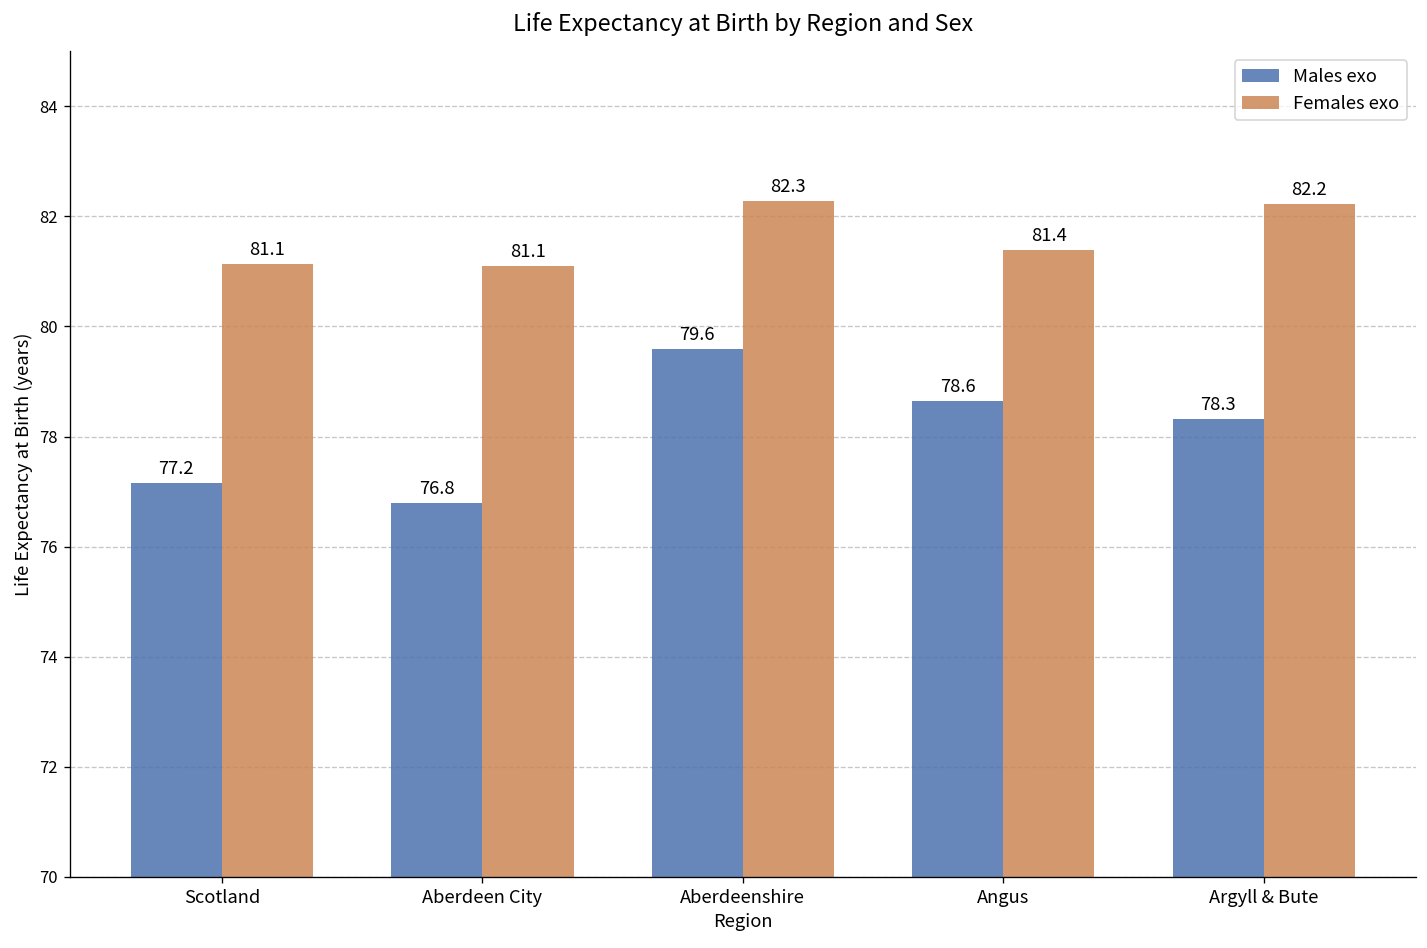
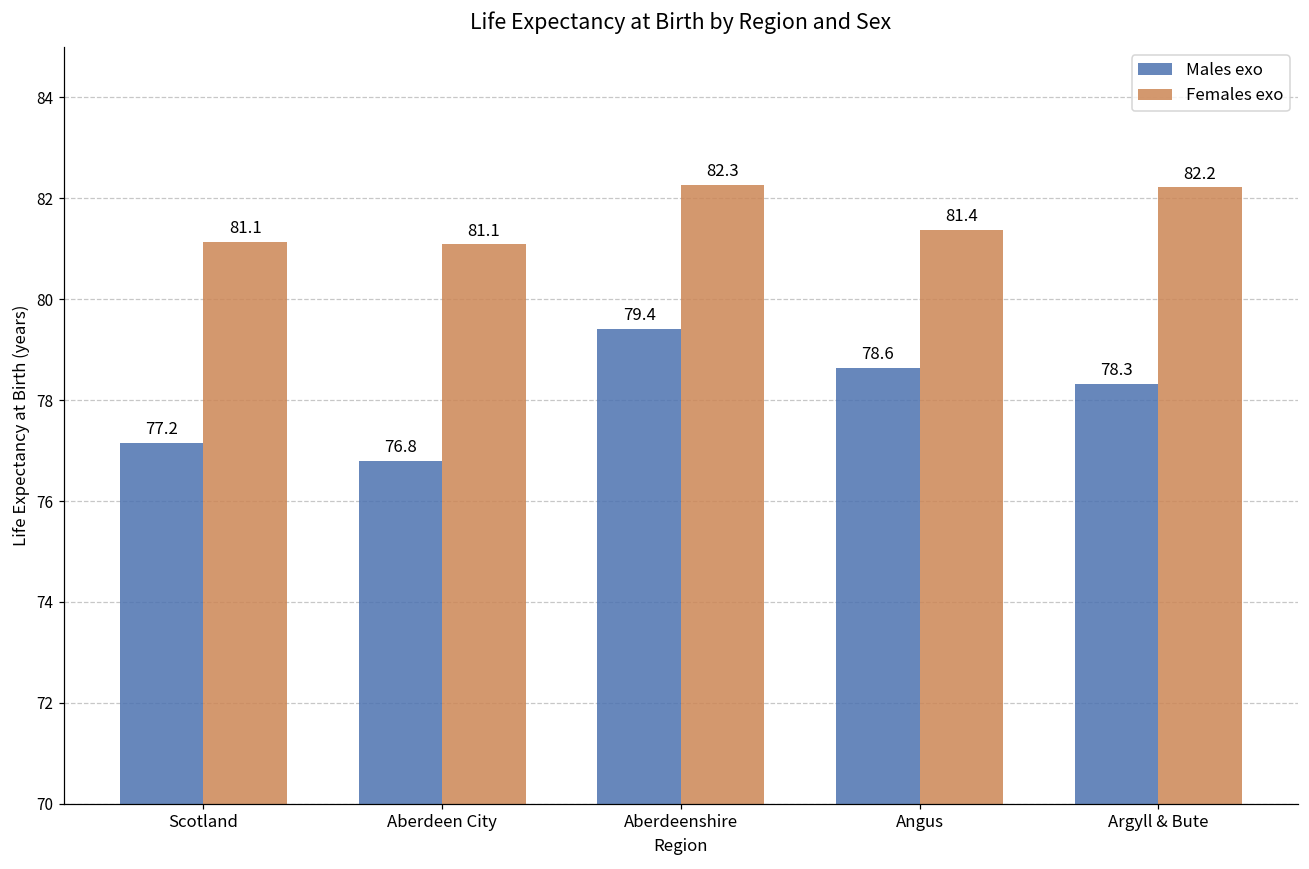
  {
    "Males exo": {
      "Scotland": 77.2,
      "Aberdeen City": 76.8,
-     "Aberdeenshire": 79.6,
+     "Aberdeenshire": 79.4,
      "Angus": 78.6,
      "Argyll & Bute": 78.3
    },
    "Females exo": {
      "Scotland": 81.1,
      "Aberdeen City": 81.1,
      "Aberdeenshire": 82.3,
      "Angus": 81.4,
      "Argyll & Bute": 82.2
    }
  }
